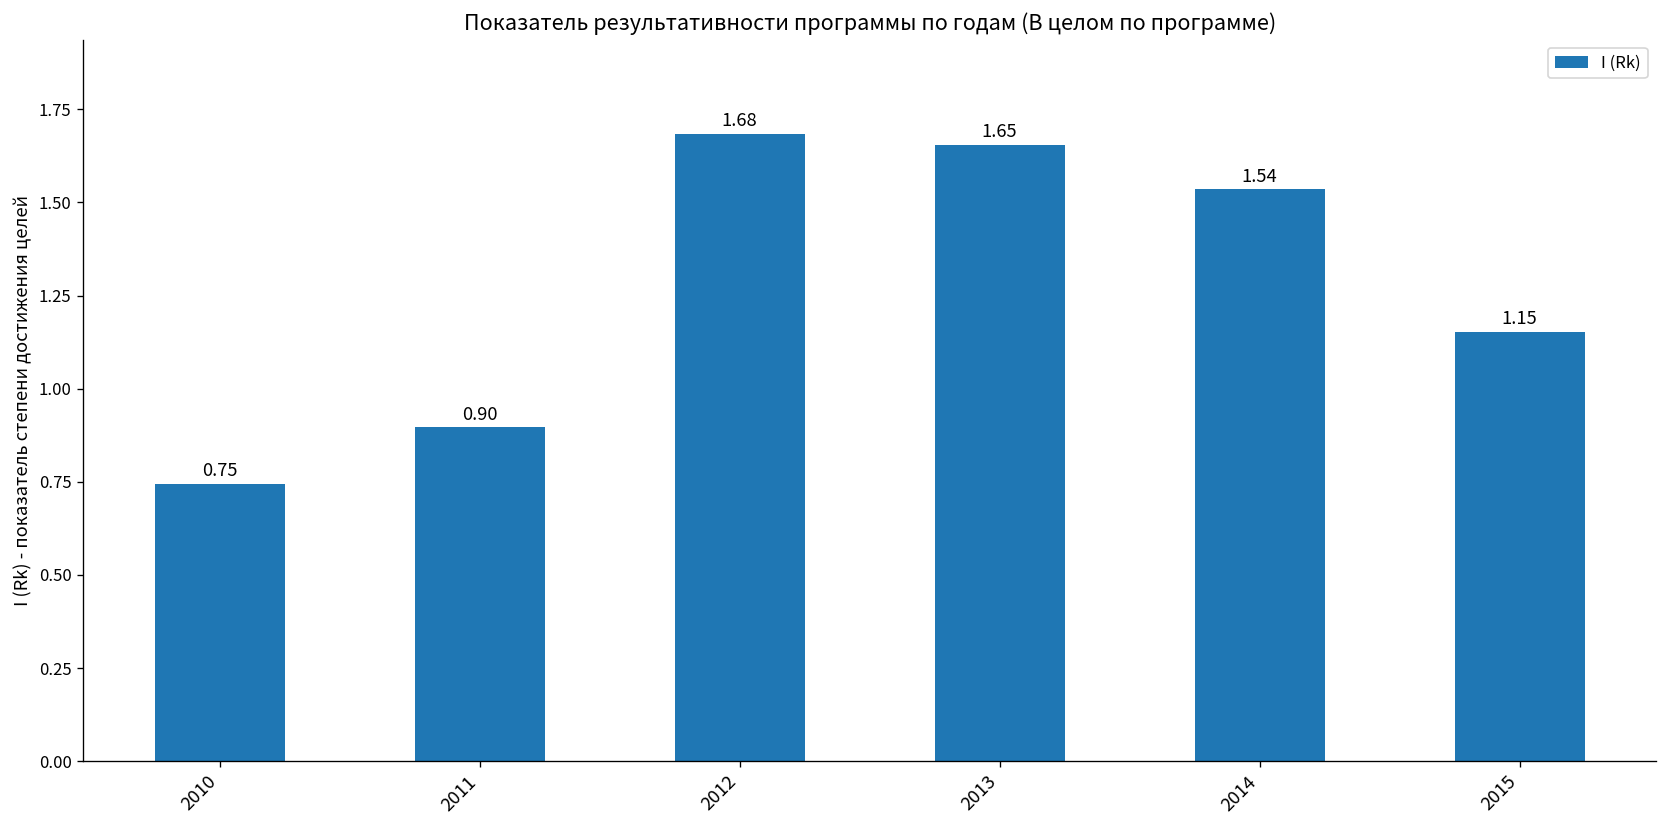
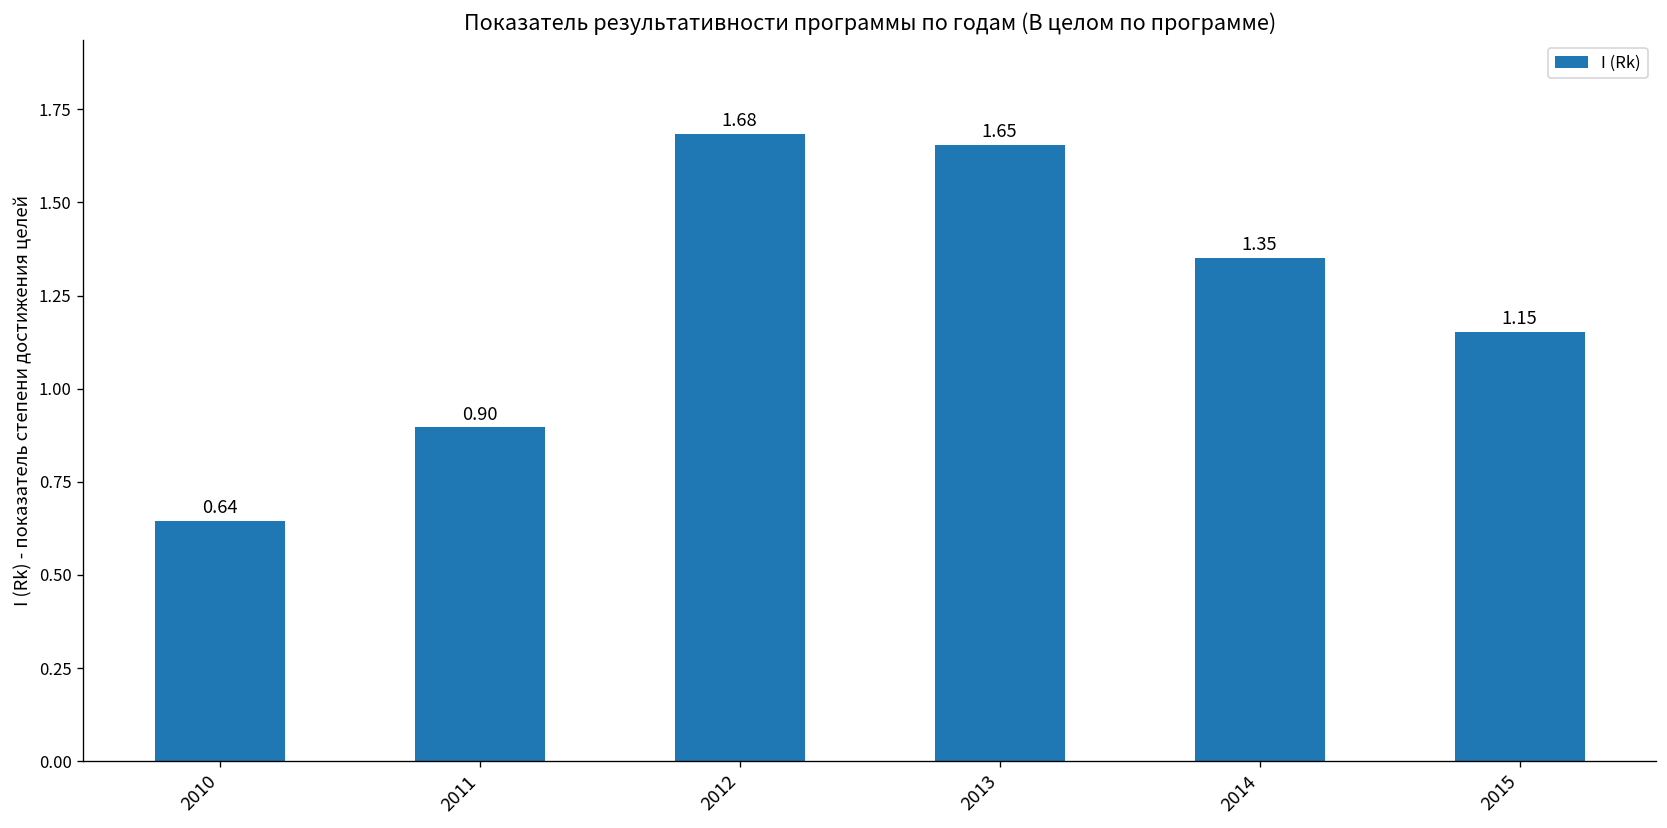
  {
-   "2010": 0.75,
+   "2010": 0.64,
    "2011": 0.90,
    "2012": 1.68,
    "2013": 1.65,
-   "2014": 1.54,
+   "2014": 1.35,
    "2015": 1.15
  }
